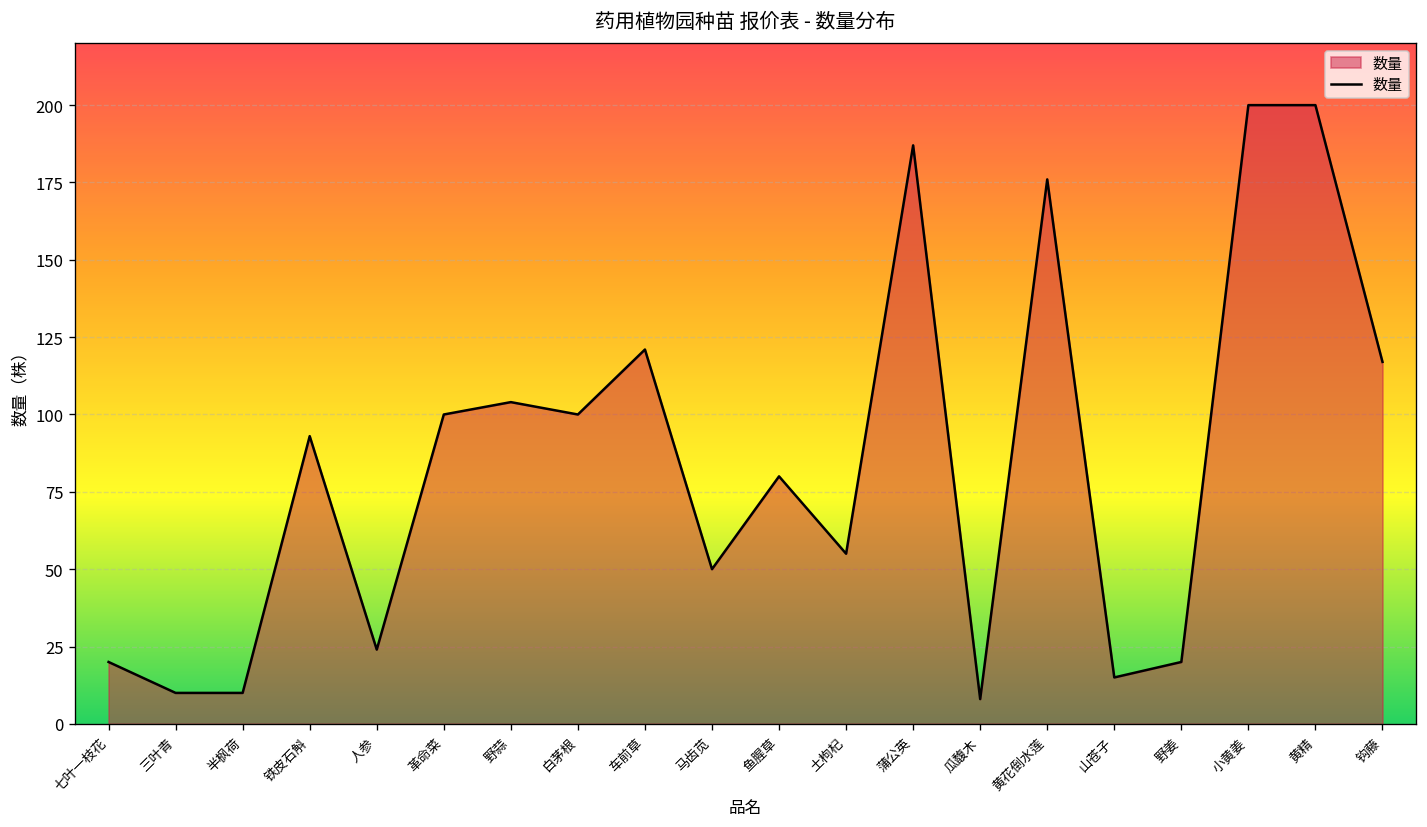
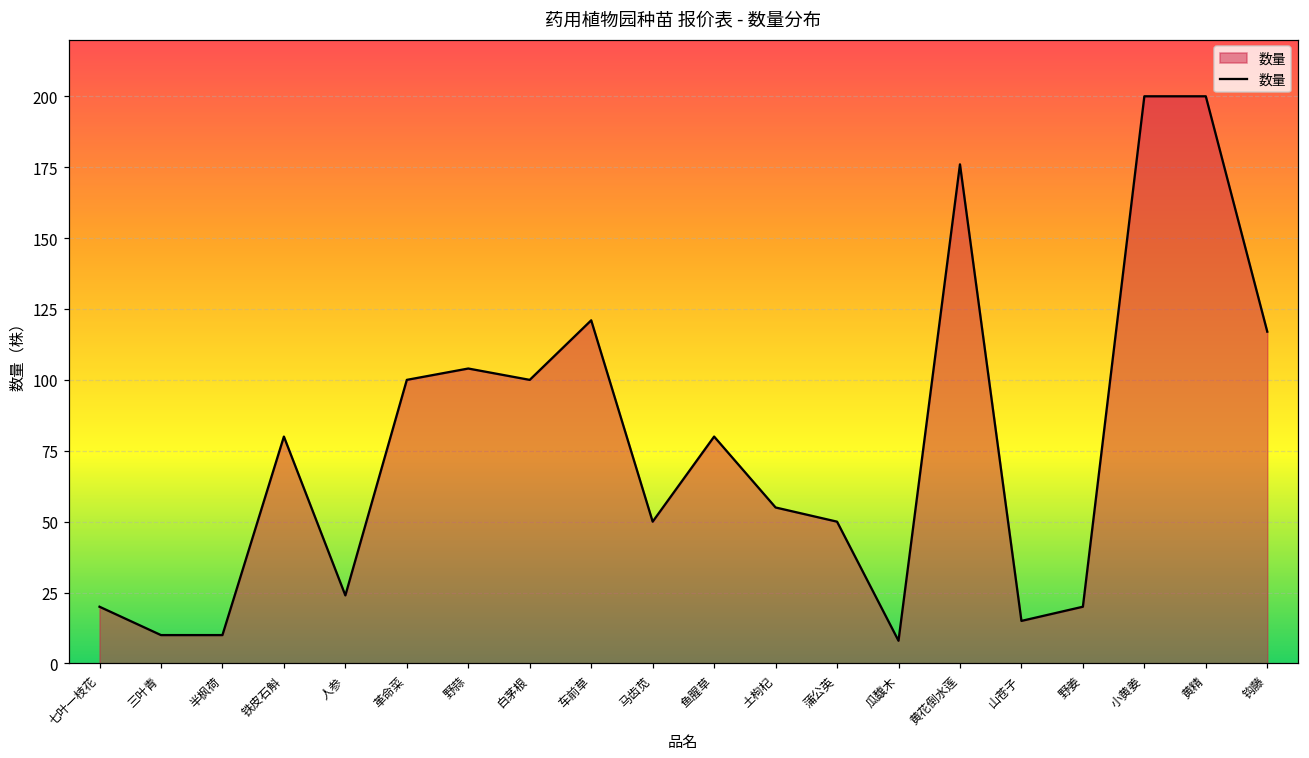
  {
    "七叶一枝花": 20,
    "三叶青": 10,
    "半枫荷": 10,
-   "铁皮石斛": 93,
+   "铁皮石斛": 80,
    "人参": 24,
    "革命菜": 100,
    "野蒜": 104,
    "白茅根": 100,
    "车前草": 121,
    "马齿苋": 50,
    "鱼腥草": 80,
    "土枸杞": 55,
-   "蒲公英": 187,
+   "蒲公英": 50,
    "瓜馥木": 8,
    "黄花倒水莲": 176,
    "山苍子": 15,
    "野姜": 20,
    "小黄姜": 200,
    "黄精": 200,
    "钩藤": 117
  }
